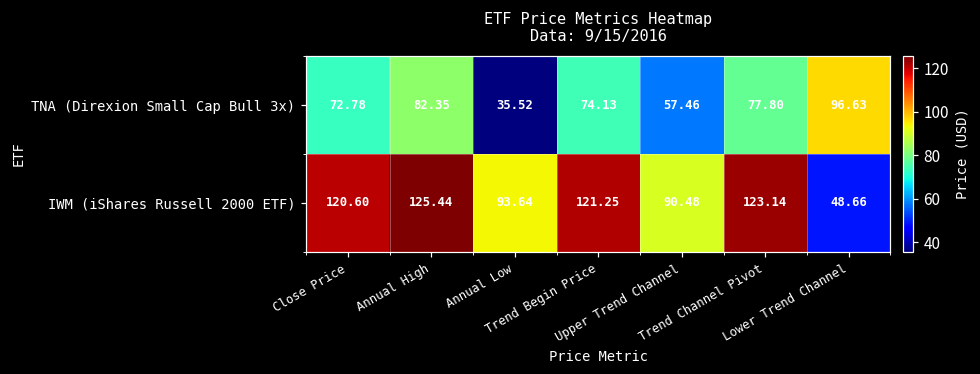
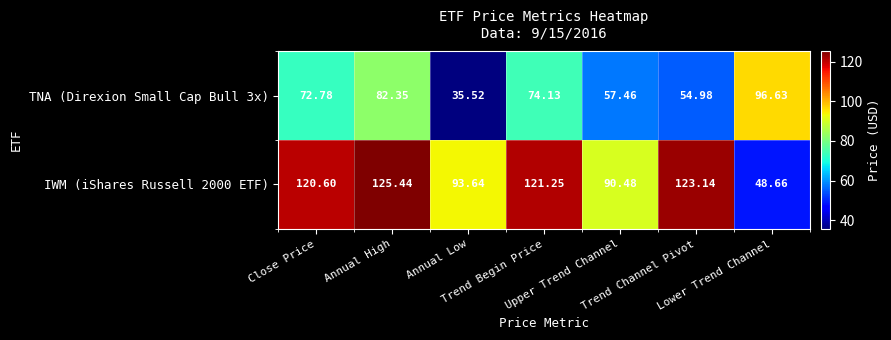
  {
    "TNA (Direxion Small Cap Bull 3x)": {
      "Close Price": 72.78,
      "Annual High": 82.35,
      "Annual Low": 35.52,
      "Trend Begin Price": 74.13,
      "Upper Trend Channel": 57.46,
-     "Trend Channel Pivot": 77.80,
+     "Trend Channel Pivot": 54.98,
      "Lower Trend Channel": 96.63
    },
    "IWM (iShares Russell 2000 ETF)": {
      "Close Price": 120.60,
      "Annual High": 125.44,
      "Annual Low": 93.64,
      "Trend Begin Price": 121.25,
      "Upper Trend Channel": 90.48,
      "Trend Channel Pivot": 123.14,
      "Lower Trend Channel": 48.66
    }
  }
